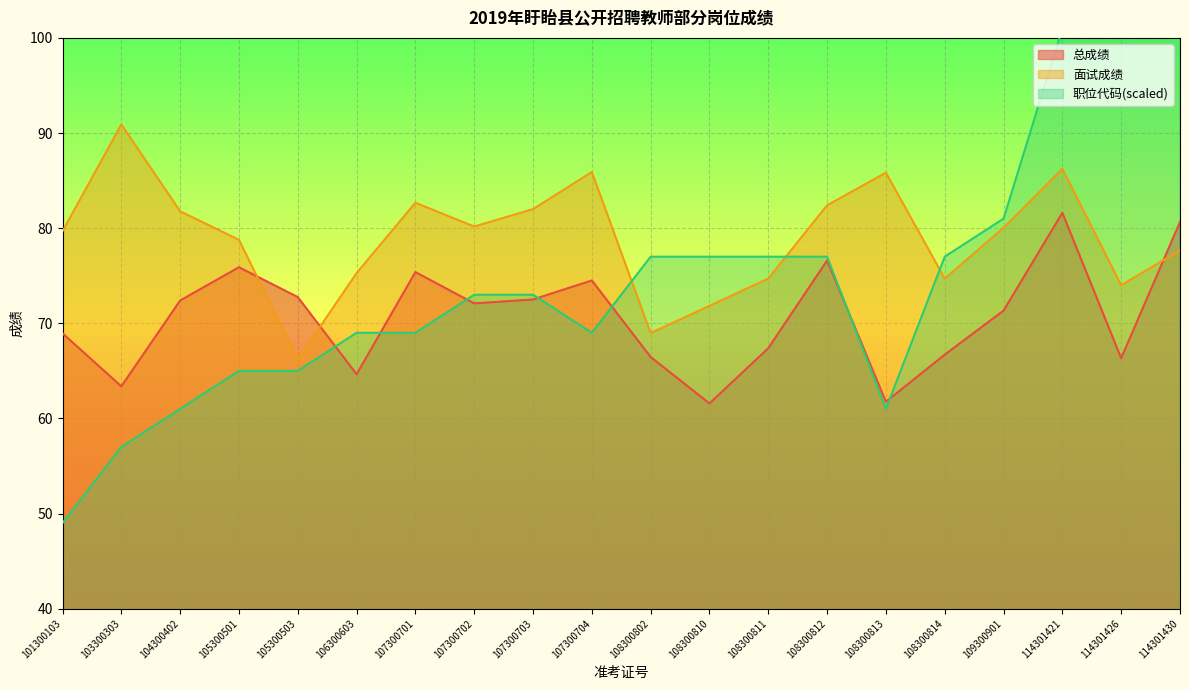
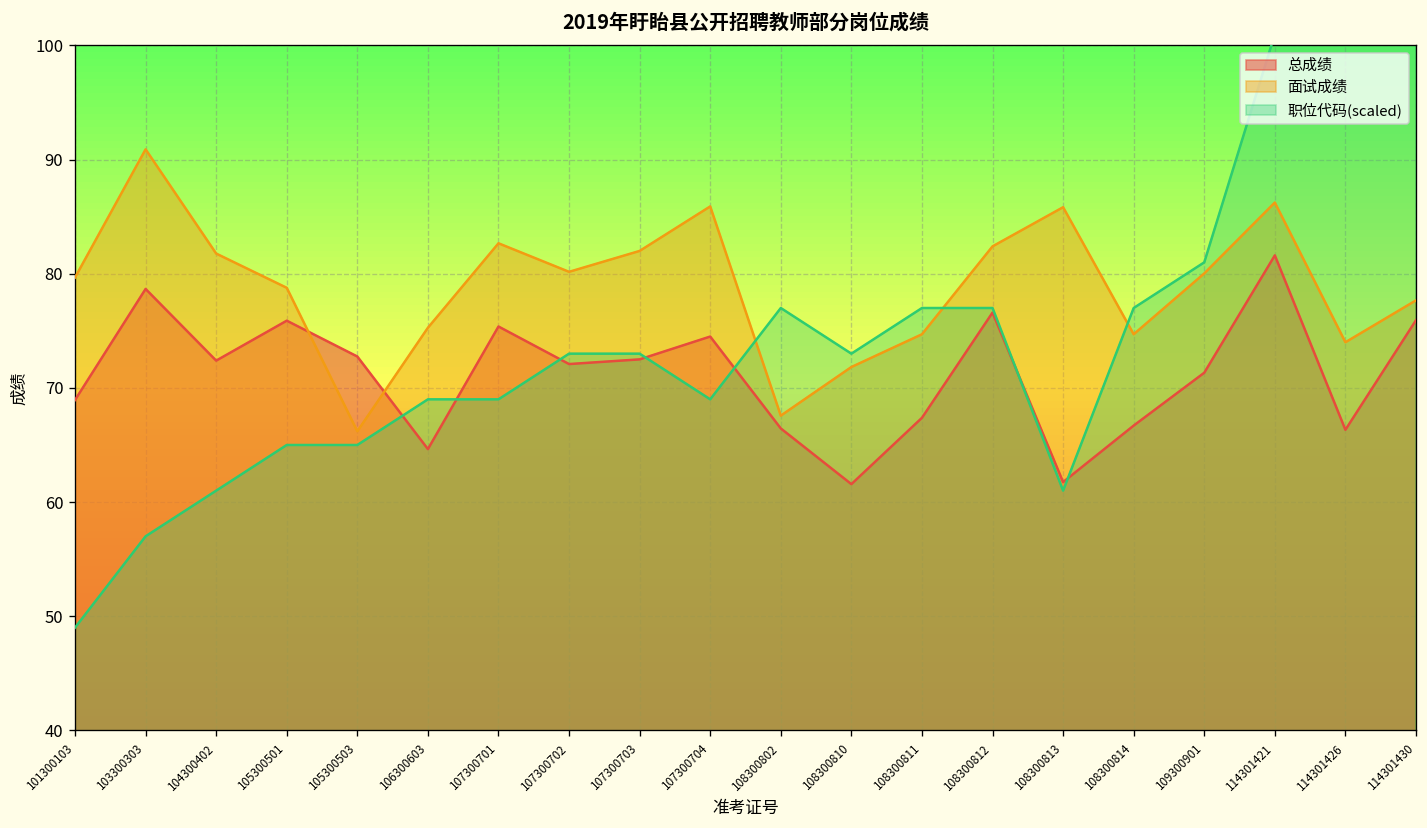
  {
    "总成绩": {
      "101300103": 69,
-     "103300303": 63,
+     "103300303": 79,
      "104300402": 72,
      "105300501": 76,
      "105300503": 73,
      "106300603": 65,
      "107300701": 75,
      "107300702": 72,
      "107300703": 73,
      "107300704": 75,
      "108300802": 66,
      "108300810": 62,
      "108300811": 67,
      "108300812": 77,
      "108300813": 62,
      "108300814": 67,
      "109300901": 71,
      "114301421": 82,
      "114301426": 66,
-     "114301430": 81
+     "114301430": 76
    },
    "面试成绩": {
      "101300103": 80,
      "103300303": 91,
      "104300402": 82,
      "105300501": 79,
      "105300503": 66,
      "106300603": 75,
      "107300701": 83,
      "107300702": 80,
      "107300703": 82,
      "107300704": 86,
-     "108300802": 69,
+     "108300802": 68,
      "108300810": 72,
      "108300811": 75,
      "108300812": 82,
      "108300813": 86,
      "108300814": 75,
      "109300901": 80,
      "114301421": 86,
      "114301426": 74,
      "114301430": 78
    },
    "职位代码(scaled)": {
      "101300103": 49,
      "103300303": 57,
      "104300402": 61,
      "105300501": 65,
      "105300503": 65,
      "106300603": 69,
      "107300701": 69,
      "107300702": 73,
      "107300703": 73,
      "107300704": 69,
      "108300802": 77,
-     "108300810": 77,
+     "108300810": 73,
      "108300811": 77,
      "108300812": 77,
      "108300813": 61,
      "108300814": 77,
      "109300901": 81
    }
  }
